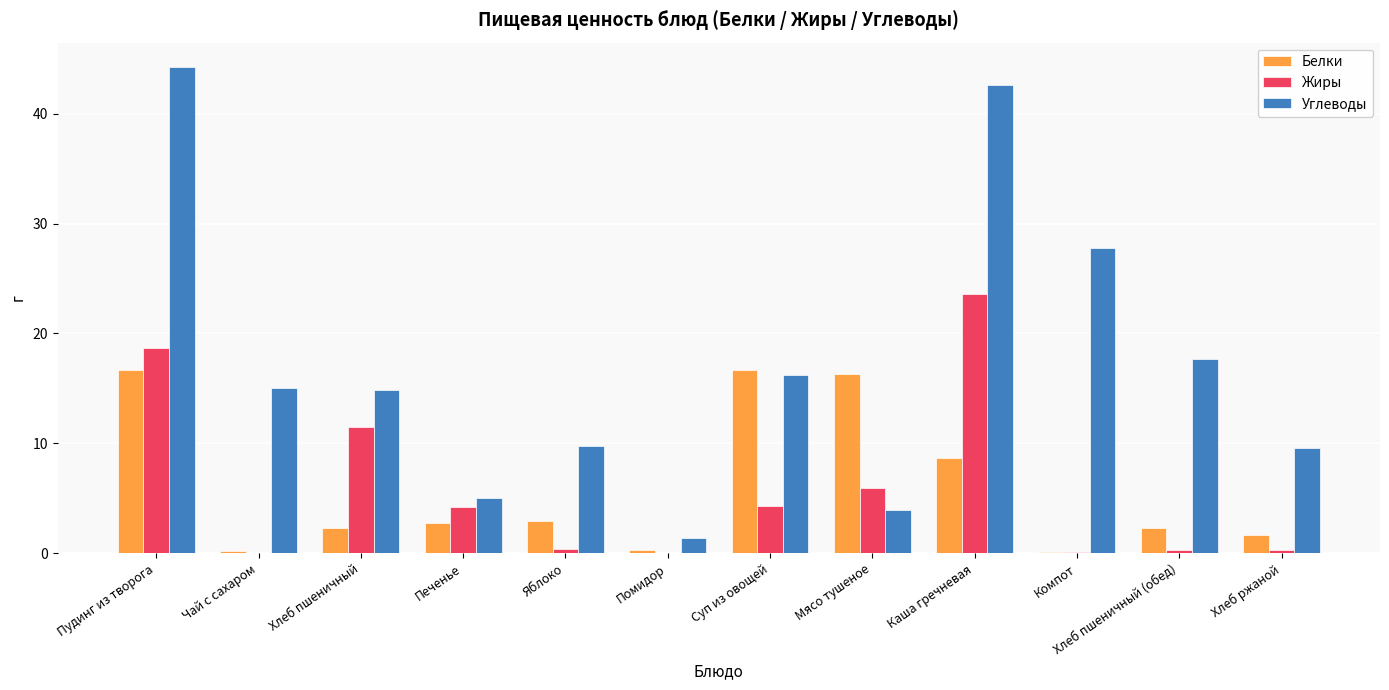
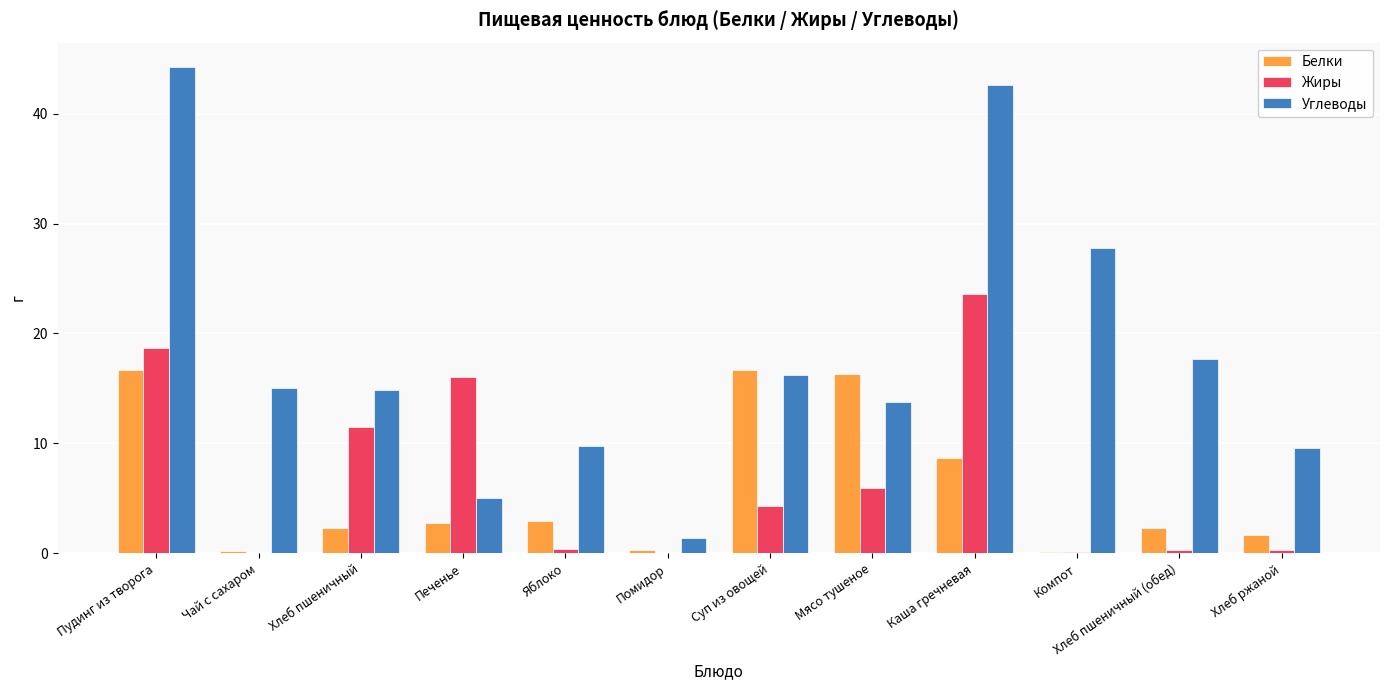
  {
    "Белки": {
      "Пудинг из творога": 16.7,
      "Хлеб пшеничный": 2.3,
      "Печенье": 2.8,
      "Яблоко": 2.9,
      "Помидор": 0.3,
      "Суп из овощей": 16.7,
      "Мясо тушеное": 16.3,
      "Каша гречневая": 8.7,
      "Хлеб пшеничный (обед)": 2.3,
      "Хлеб ржаной": 1.7
    },
    "Жиры": {
      "Пудинг из творога": 18.7,
      "Чай с сахаром": 0.0,
      "Хлеб пшеничный": 11.5,
-     "Печенье": 4.3,
+     "Печенье": 16.0,
      "Яблоко": 0.4,
      "Суп из овощей": 4.3,
      "Мясо тушеное": 5.9,
      "Каша гречневая": 23.6,
      "Хлеб пшеничный (обед)": 0.3,
      "Хлеб ржаной": 0.3
    },
    "Углеводы": {
      "Пудинг из творога": 44.3,
      "Чай с сахаром": 15.0,
      "Хлеб пшеничный": 14.9,
      "Печенье": 5.0,
      "Яблоко": 9.8,
      "Помидор": 1.4,
      "Суп из овощей": 16.2,
-     "Мясо тушеное": 3.9,
+     "Мясо тушеное": 13.8,
      "Каша гречневая": 42.6,
      "Компот": 27.8,
      "Хлеб пшеничный (обед)": 17.7,
      "Хлеб ржаной": 9.6
    }
  }
